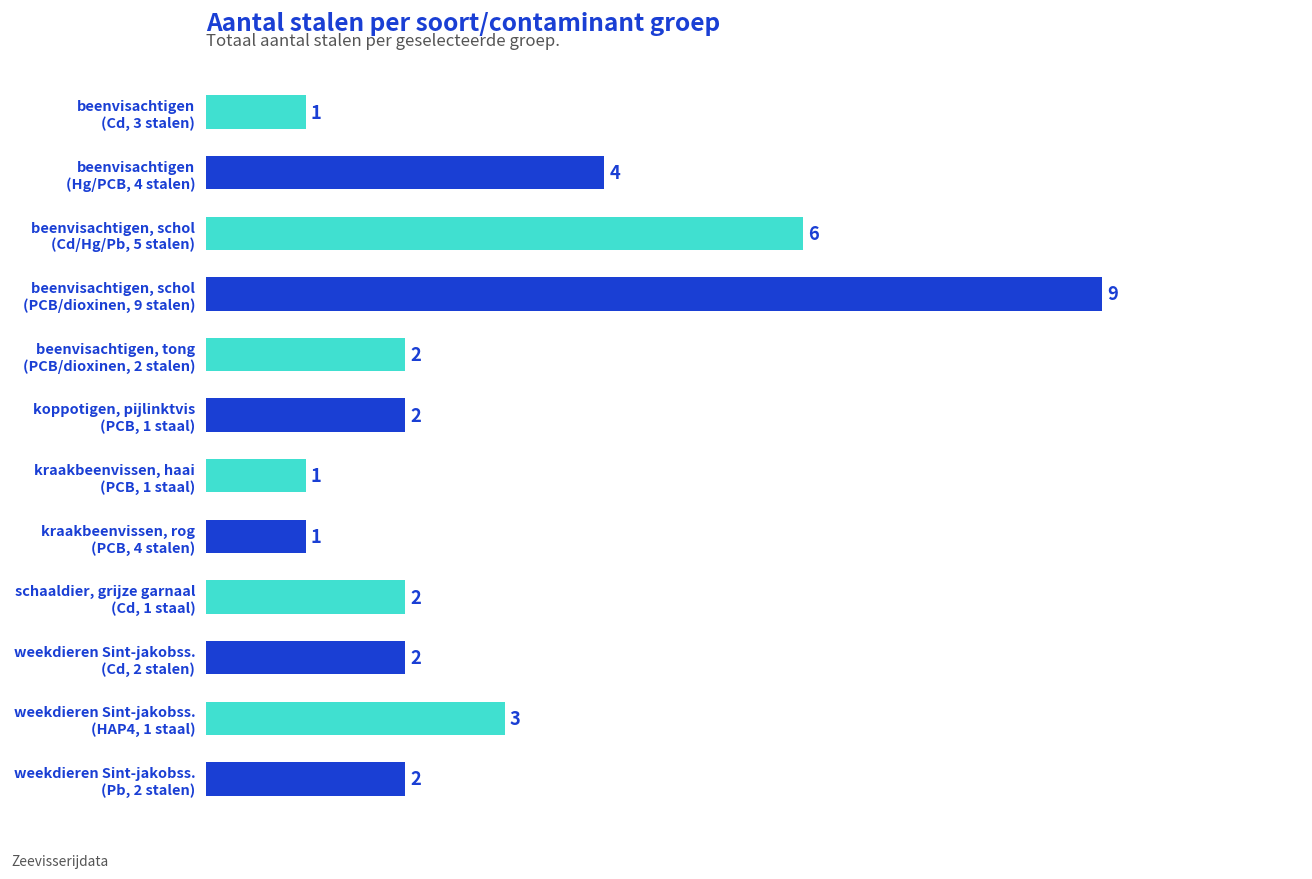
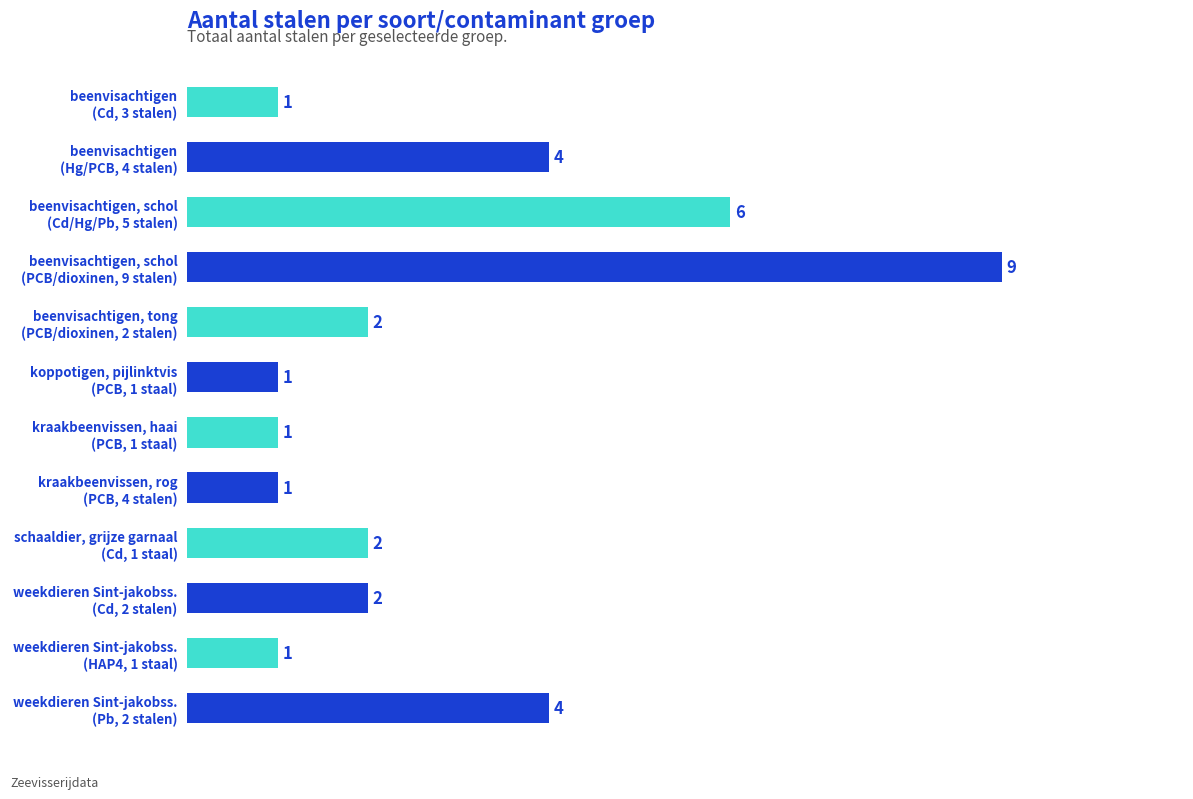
  {
    "beenvisachtigen (Cd, 3 stalen)": 1,
    "beenvisachtigen (Hg/PCB, 4 stalen)": 4,
    "beenvisachtigen, schol (Cd/Hg/Pb, 5 stalen)": 6,
    "beenvisachtigen, schol (PCB/dioxinen, 9 stalen)": 9,
    "beenvisachtigen, tong (PCB/dioxinen, 2 stalen)": 2,
-   "koppotigen, pijlinktvis (PCB, 1 staal)": 2,
+   "koppotigen, pijlinktvis (PCB, 1 staal)": 1,
    "kraakbeenvissen, haai (PCB, 1 staal)": 1,
    "kraakbeenvissen, rog (PCB, 4 stalen)": 1,
    "schaaldier, grijze garnaal (Cd, 1 staal)": 2,
    "weekdieren Sint-jakobss. (Cd, 2 stalen)": 2,
-   "weekdieren Sint-jakobss. (HAP4, 1 staal)": 3,
-   "weekdieren Sint-jakobss. (Pb, 2 stalen)": 2
+   "weekdieren Sint-jakobss. (HAP4, 1 staal)": 1,
+   "weekdieren Sint-jakobss. (Pb, 2 stalen)": 4
  }
